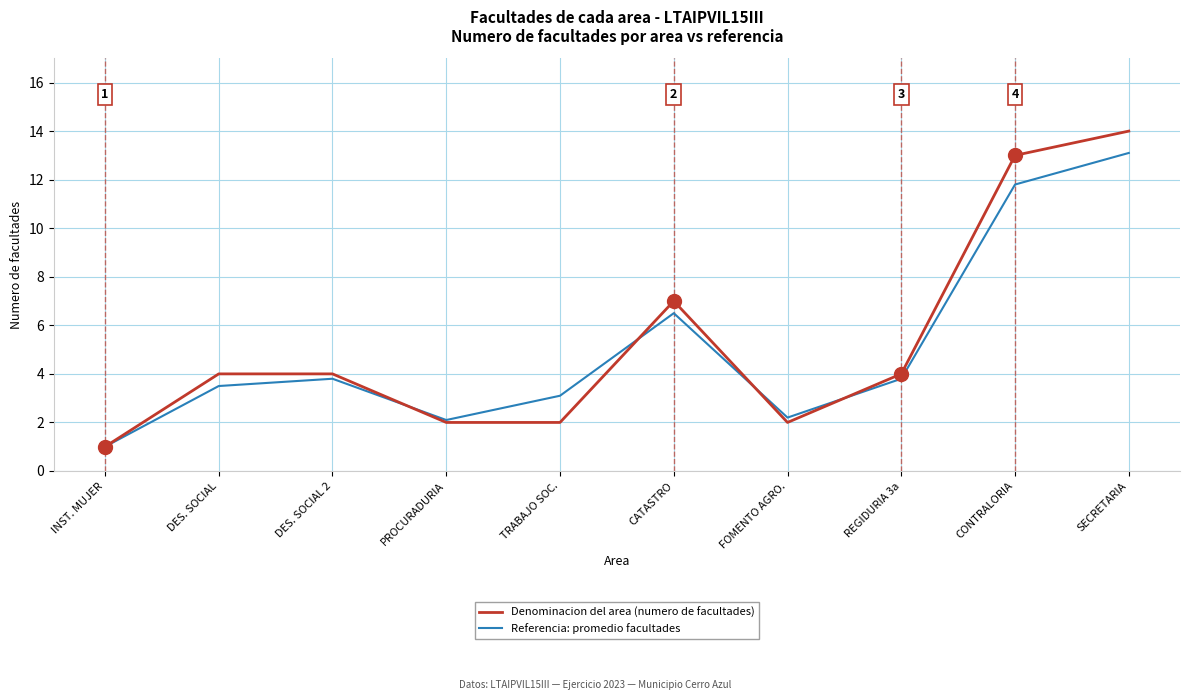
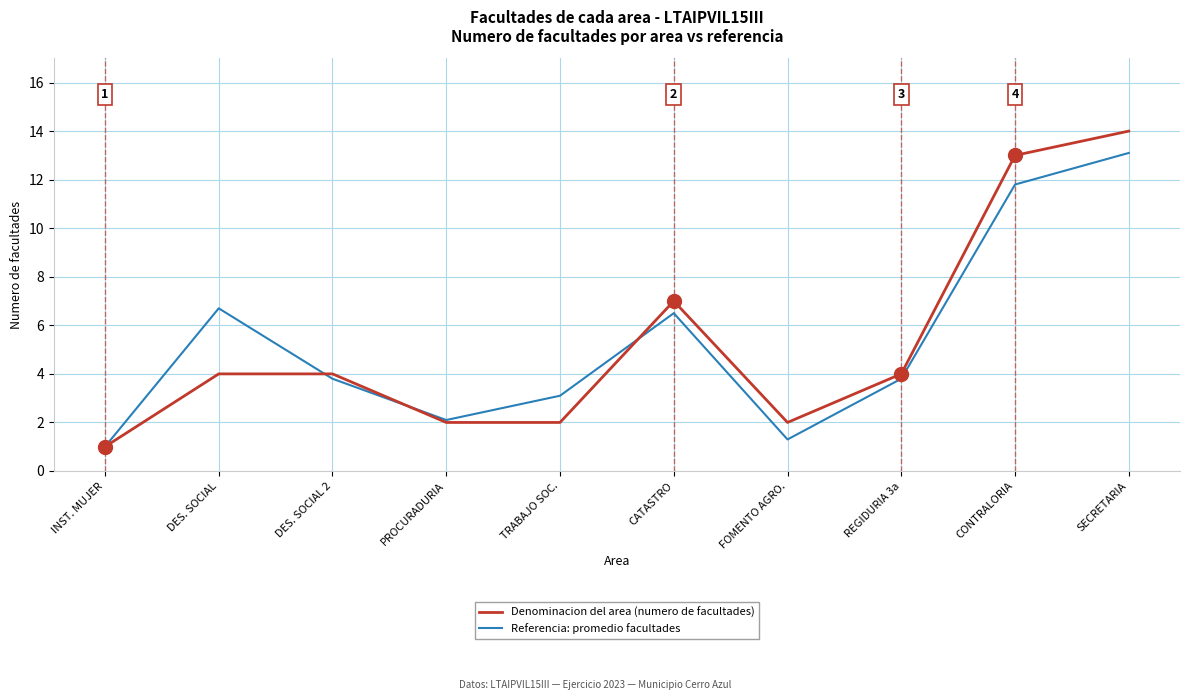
  {
    "Referencia: promedio facultades": {
-     "DES. SOCIAL": 3.5,
+     "DES. SOCIAL": 6.7,
      "DES. SOCIAL 2": 3.8,
      "TRABAJO SOC.": 3.1,
      "CATASTRO": 6.5,
-     "FOMENTO AGRO.": 2.2,
+     "FOMENTO AGRO.": 1.3,
      "REGIDURIA 3a": 3.8,
      "CONTRALORIA": 11.8,
      "SECRETARIA": 13.1
    }
  }
